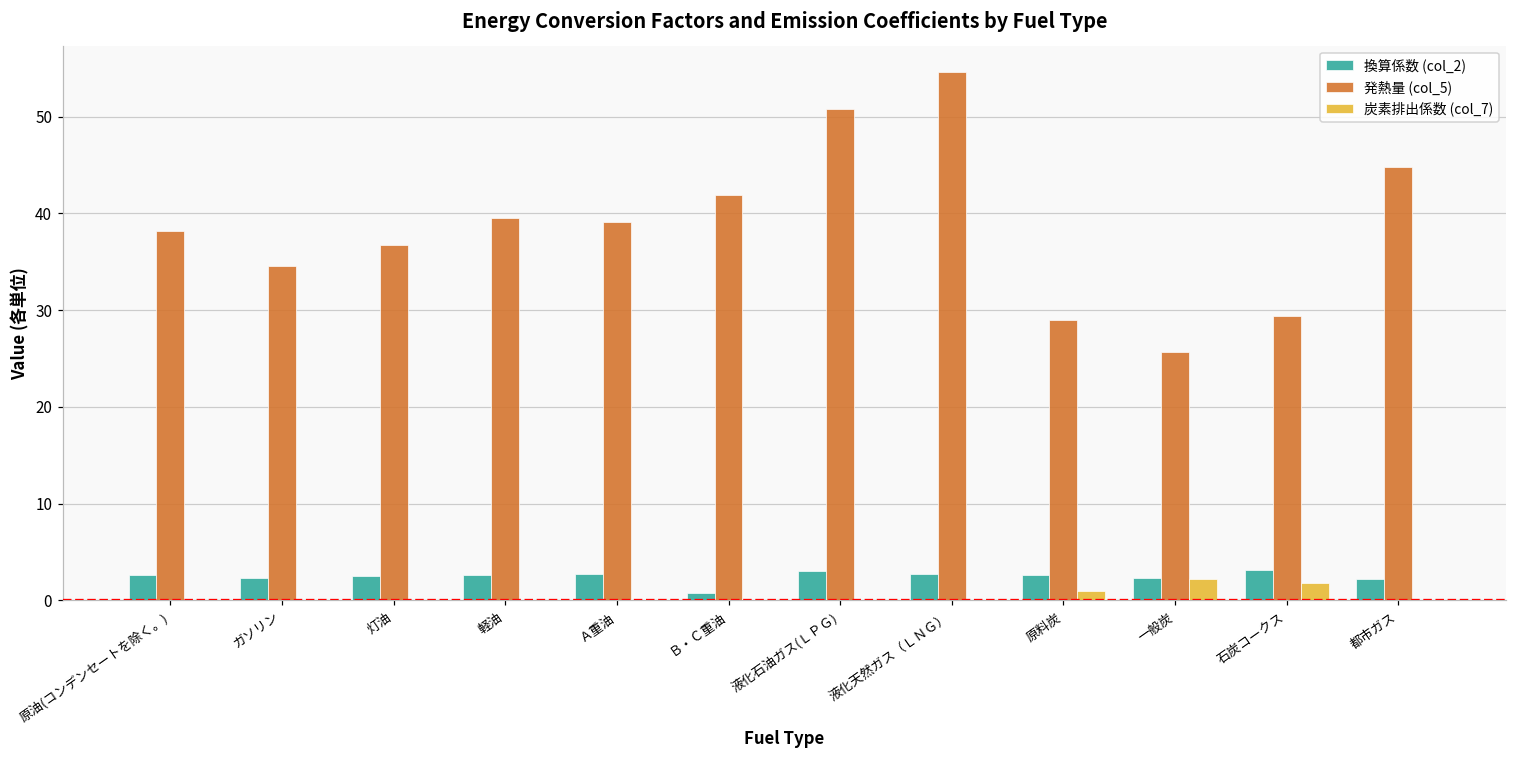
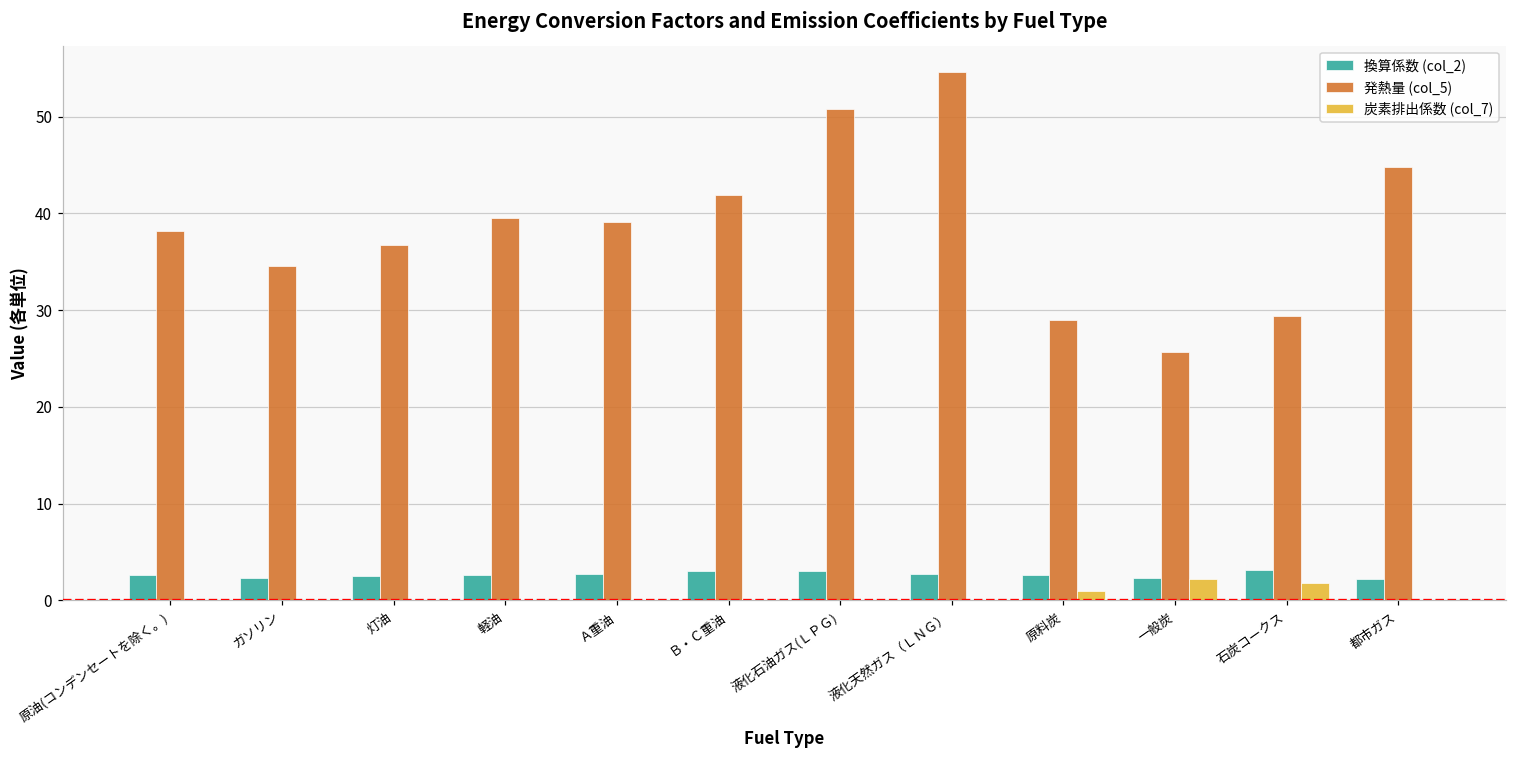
  {
    "換算係数 (col_2)": {
      "原油(コンデンセートを除く。)": 3,
      "ガソリン": 2,
      "灯油": 2,
      "軽油": 3,
      "Ａ重油": 3,
-     "Ｂ・Ｃ重油": 1,
+     "Ｂ・Ｃ重油": 3,
      "液化石油ガス(ＬＰＧ)": 3,
      "液化天然ガス（ＬＮＧ）": 3,
      "原料炭": 3,
      "一般炭": 2,
      "石炭コークス": 3,
      "都市ガス": 2
    },
    "発熱量 (col_5)": {
      "原油(コンデンセートを除く。)": 38,
      "ガソリン": 35,
      "灯油": 37,
      "軽油": 40,
      "Ａ重油": 39,
      "Ｂ・Ｃ重油": 42,
      "液化石油ガス(ＬＰＧ)": 51,
      "液化天然ガス（ＬＮＧ）": 55,
      "原料炭": 29,
      "一般炭": 26,
      "石炭コークス": 29,
      "都市ガス": 45
    },
    "炭素排出係数 (col_7)": {
      "原料炭": 1,
      "一般炭": 2,
      "石炭コークス": 2
    }
  }
